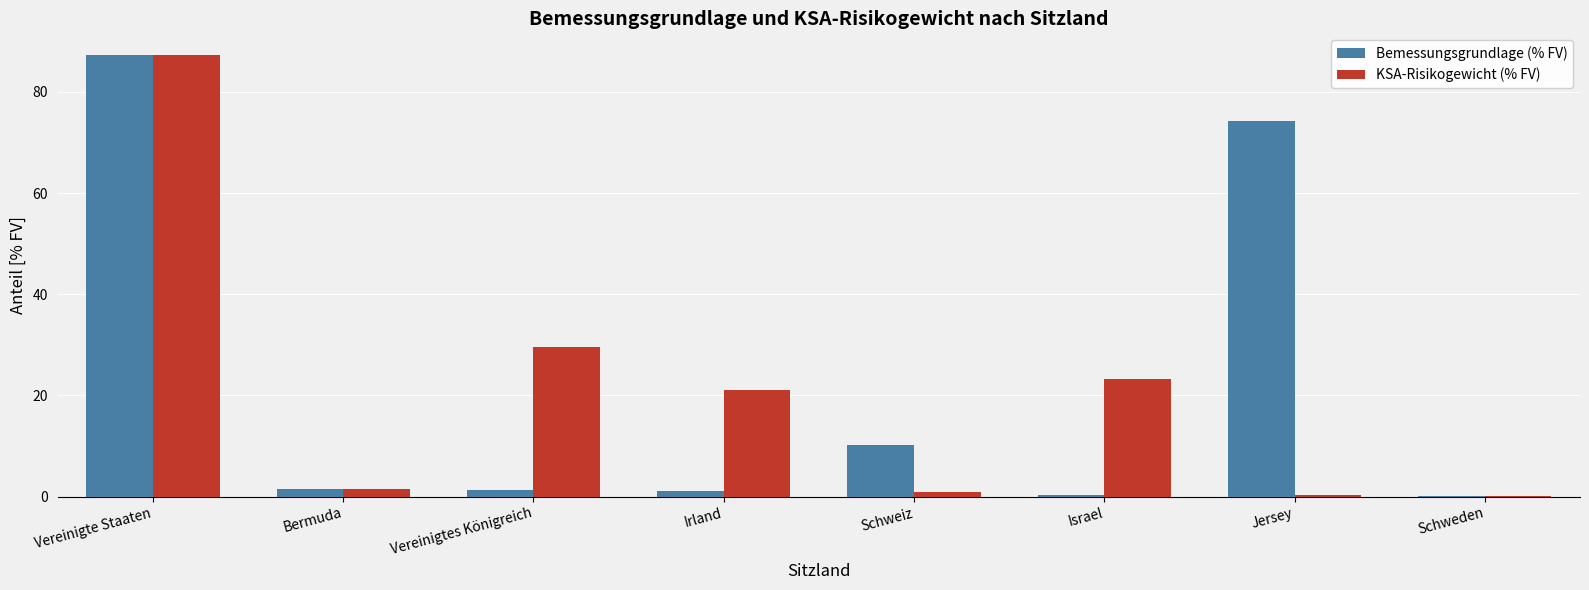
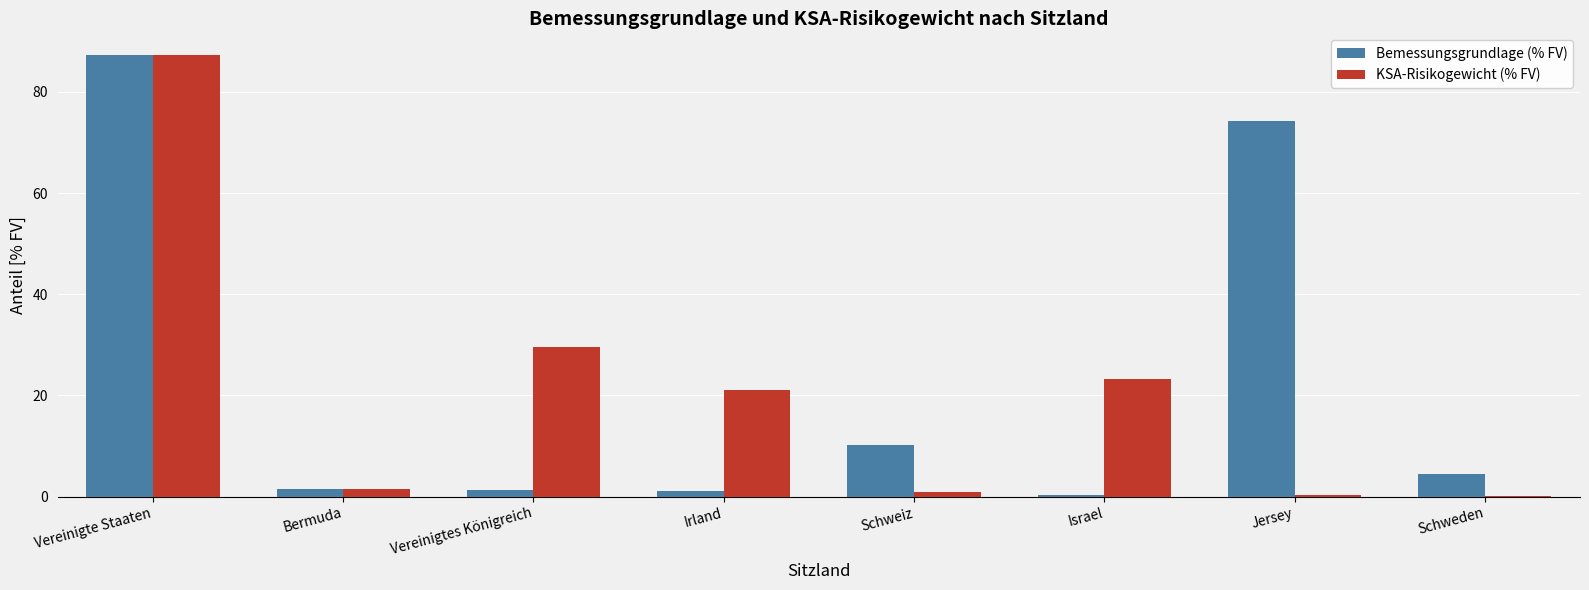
  {
    "Bemessungsgrundlage (% FV)": {
      "Vereinigte Staaten": 87,
      "Bermuda": 1,
      "Vereinigtes Königreich": 1,
      "Irland": 1,
      "Schweiz": 10,
      "Jersey": 74,
-     "Schweden": 0
+     "Schweden": 4
    },
    "KSA-Risikogewicht (% FV)": {
      "Vereinigte Staaten": 87,
      "Bermuda": 1,
      "Vereinigtes Königreich": 30,
      "Irland": 21,
      "Schweiz": 1,
      "Israel": 23
    }
  }
